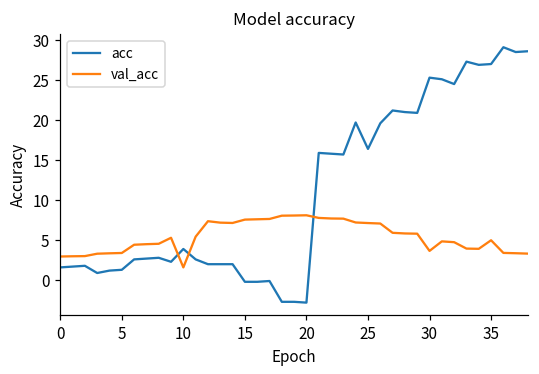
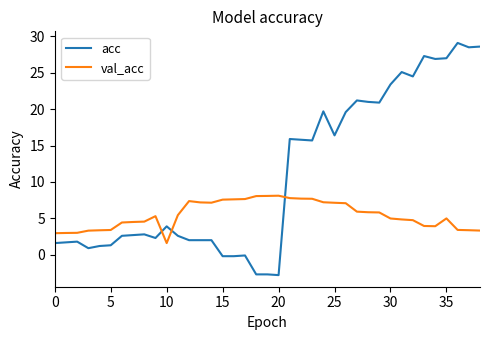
  {
    "acc": {
      "0": 2,
      "5": 1,
      "10": 4,
      "15": 0,
      "20": -3,
      "25": 16,
-     "30": 25,
+     "30": 23,
      "35": 27
    },
    "val_acc": {
      "0": 3,
      "5": 3,
      "10": 2,
      "15": 8,
      "20": 8,
      "25": 7,
-     "30": 4,
+     "30": 5,
      "35": 5
    }
  }
